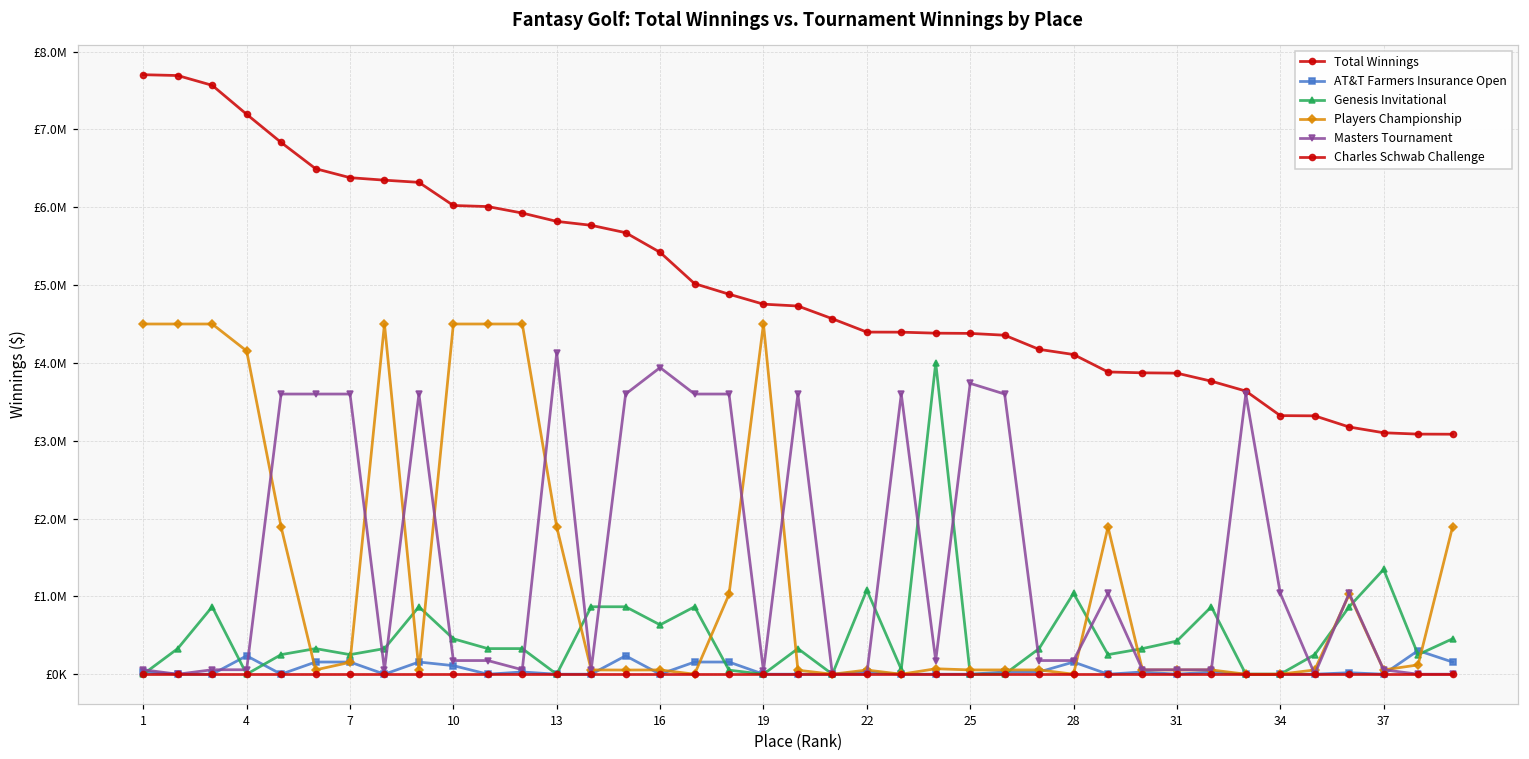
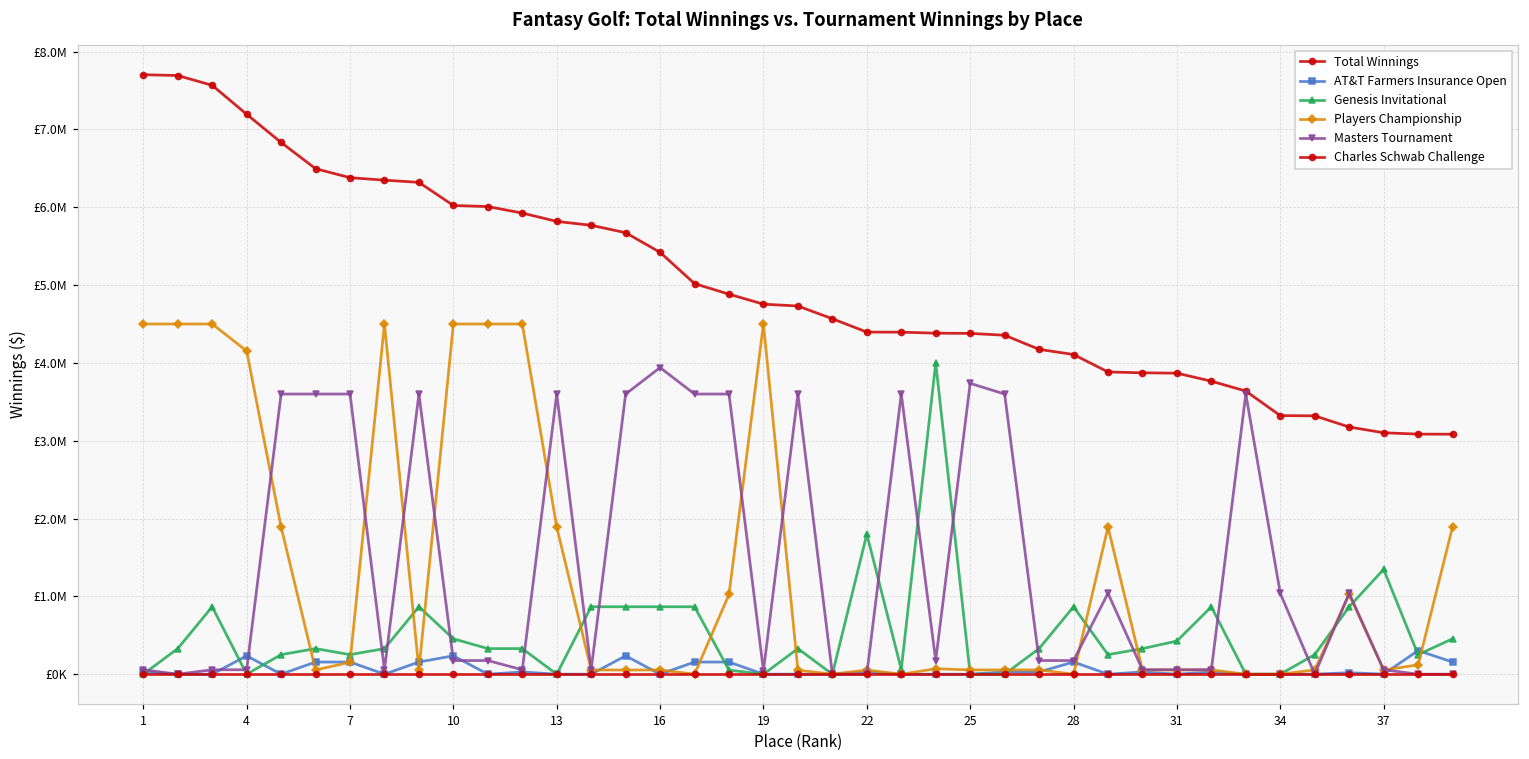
  {
    "AT&T Farmers Insurance Open": {
      "4": "£200000",
-     "10": "£100000"
+     "10": "£200000"
    },
    "Genesis Invitational": {
      "7": "£300000",
      "10": "£500000",
-     "16": "£600000",
-     "22": "£1100000",
-     "28": "£1000000",
+     "16": "£900000",
+     "22": "£1800000",
+     "28": "£900000",
      "31": "£400000",
      "37": "£1300000"
    },
    "Players Championship": {
      "1": "£4500000",
      "4": "£4200000",
      "10": "£4500000",
      "13": "£1900000",
      "16": "£100000",
      "19": "£4500000",
      "25": "£100000"
    },
    "Masters Tournament": {
      "4": "£100000",
      "7": "£3600000",
      "10": "£200000",
-     "13": "£4100000",
+     "13": "£3600000",
      "16": "£3900000",
      "19": "£0",
      "25": "£3700000",
      "34": "£1000000"
    }
  }
